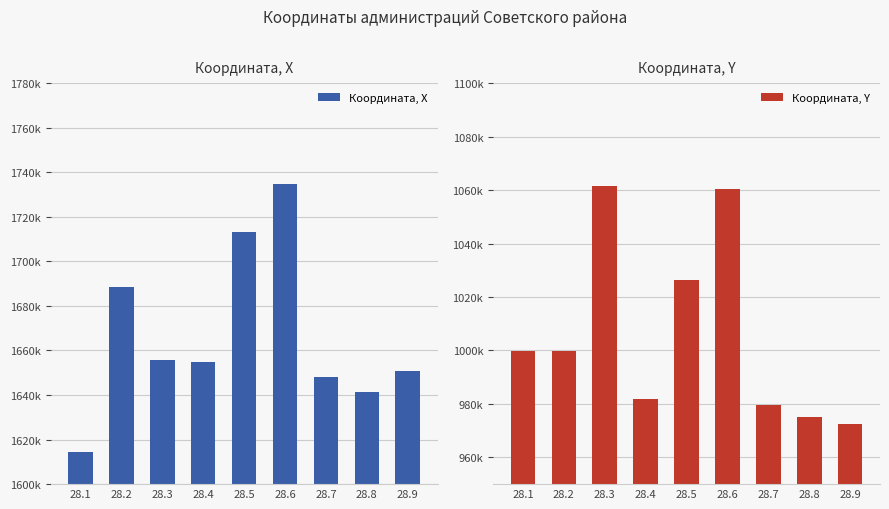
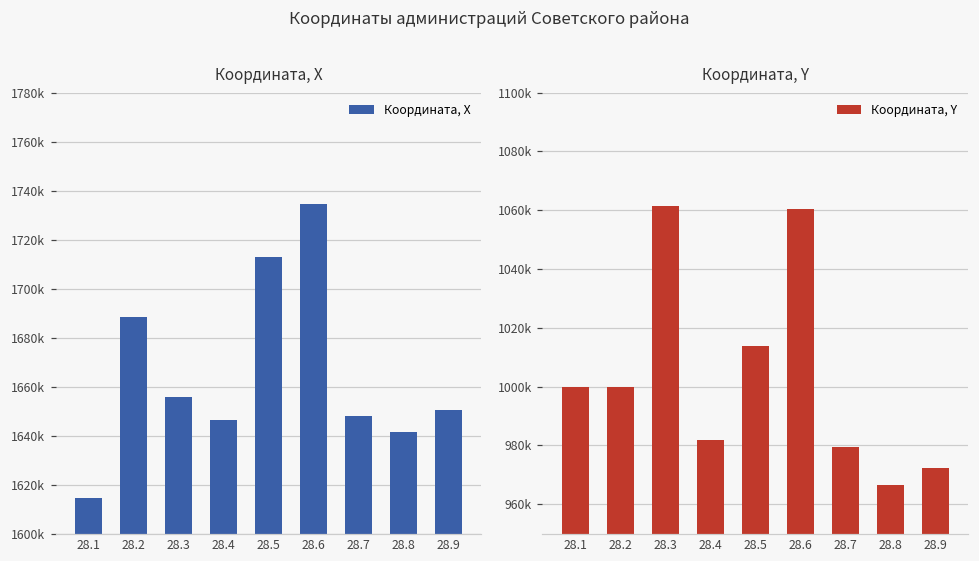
  {
    "Координата, X": {
      "28.1": 1614000,
      "28.2": 1688000,
      "28.3": 1656000,
-     "28.4": 1655000,
+     "28.4": 1647000,
      "28.5": 1713000,
      "28.6": 1735000,
      "28.7": 1648000,
      "28.8": 1641000,
      "28.9": 1651000
    },
    "Координата, Y": {
      "28.1": 1000000,
      "28.2": 1000000,
      "28.3": 1062000,
      "28.4": 982000,
-     "28.5": 1026000,
+     "28.5": 1014000,
      "28.6": 1060000,
      "28.7": 980000,
-     "28.8": 975000,
+     "28.8": 966000,
      "28.9": 972000
    }
  }
